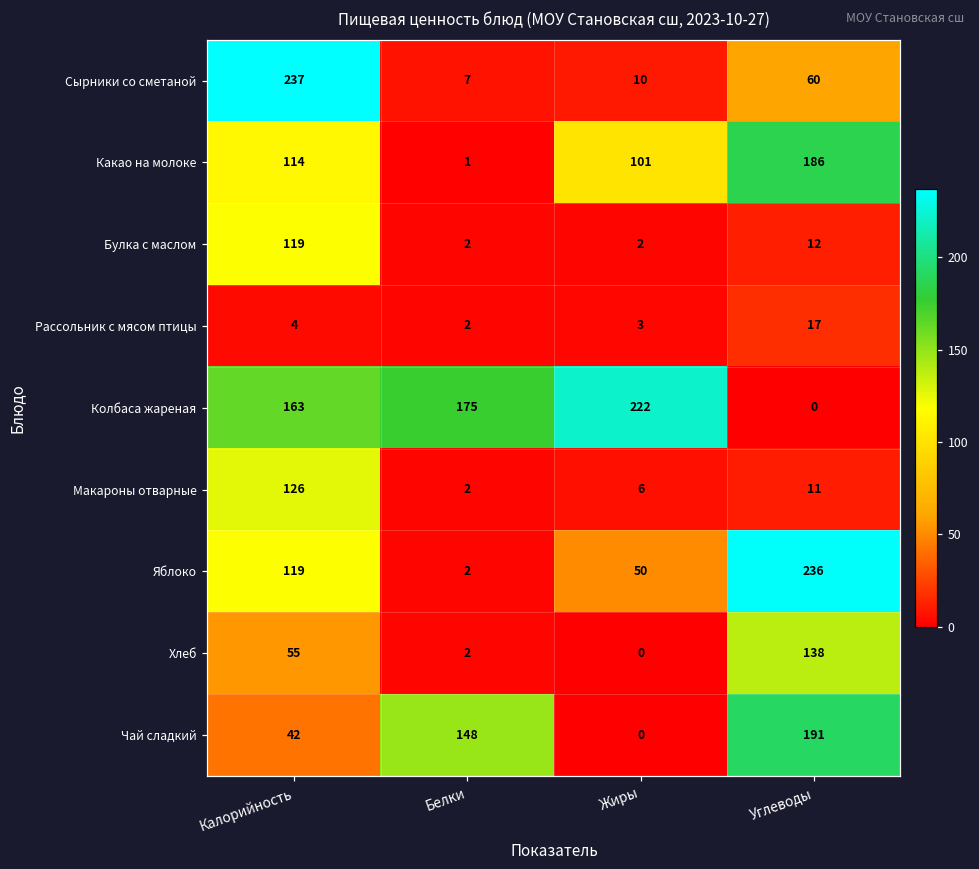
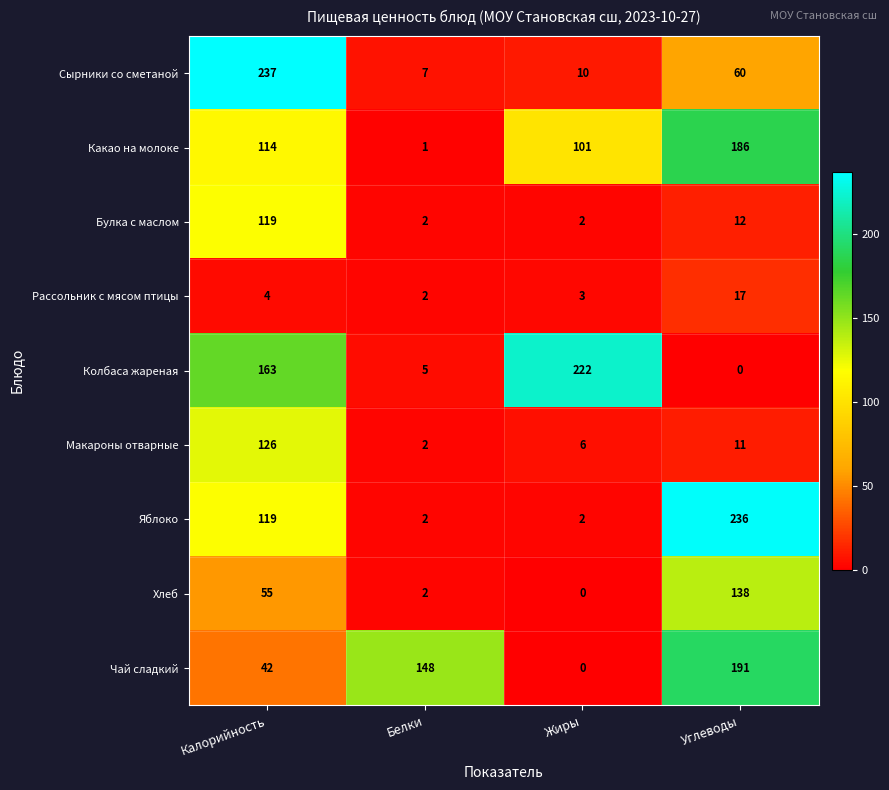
  {
    "Сырники со сметаной": {
      "Калорийность": 237,
      "Белки": 7,
      "Жиры": 10,
      "Углеводы": 60
    },
    "Какао на молоке": {
      "Калорийность": 114,
      "Белки": 1,
      "Жиры": 101,
      "Углеводы": 186
    },
    "Булка с маслом": {
      "Калорийность": 119,
      "Белки": 2,
      "Жиры": 2,
      "Углеводы": 12
    },
    "Рассольник с мясом птицы": {
      "Калорийность": 4,
      "Белки": 2,
      "Жиры": 3,
      "Углеводы": 17
    },
    "Колбаса жареная": {
      "Калорийность": 163,
-     "Белки": 175,
+     "Белки": 5,
      "Жиры": 222,
      "Углеводы": 0
    },
    "Макароны отварные": {
      "Калорийность": 126,
      "Белки": 2,
      "Жиры": 6,
      "Углеводы": 11
    },
    "Яблоко": {
      "Калорийность": 119,
      "Белки": 2,
-     "Жиры": 50,
+     "Жиры": 2,
      "Углеводы": 236
    },
    "Хлеб": {
      "Калорийность": 55,
      "Белки": 2,
      "Жиры": 0,
      "Углеводы": 138
    },
    "Чай сладкий": {
      "Калорийность": 42,
      "Белки": 148,
      "Жиры": 0,
      "Углеводы": 191
    }
  }
